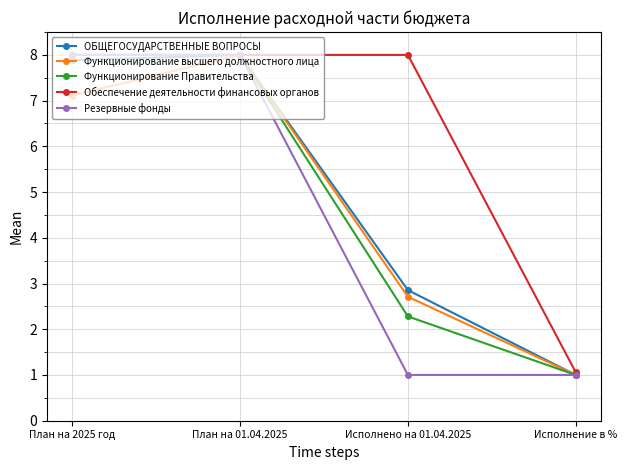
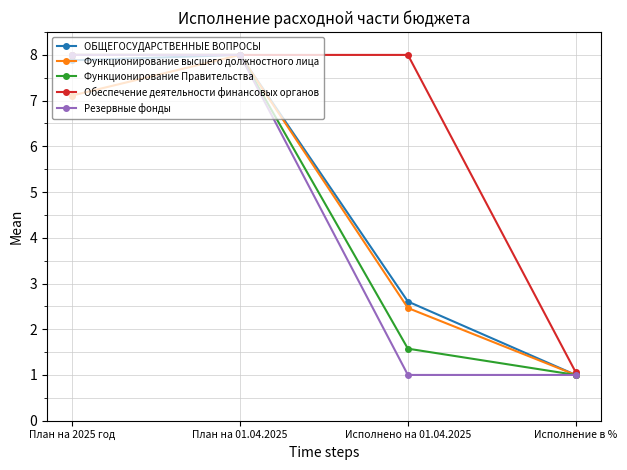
  {
    "ОБЩЕГОСУДАРСТВЕННЫЕ ВОПРОСЫ": {
-     "Исполнено на 01.04.2025": 2.9
+     "Исполнено на 01.04.2025": 2.6
    },
    "Функционирование высшего должностного лица": {
-     "Исполнено на 01.04.2025": 2.7
+     "Исполнено на 01.04.2025": 2.5
    },
    "Функционирование Правительства": {
-     "Исполнено на 01.04.2025": 2.3
+     "Исполнено на 01.04.2025": 1.6
    },
    "Обеспечение деятельности финансовых органов": {
      "Исполнено на 01.04.2025": 8.0,
      "Исполнение в %": 1.1
    },
    "Резервные фонды": {
      "Исполнено на 01.04.2025": 1.0
    }
  }
